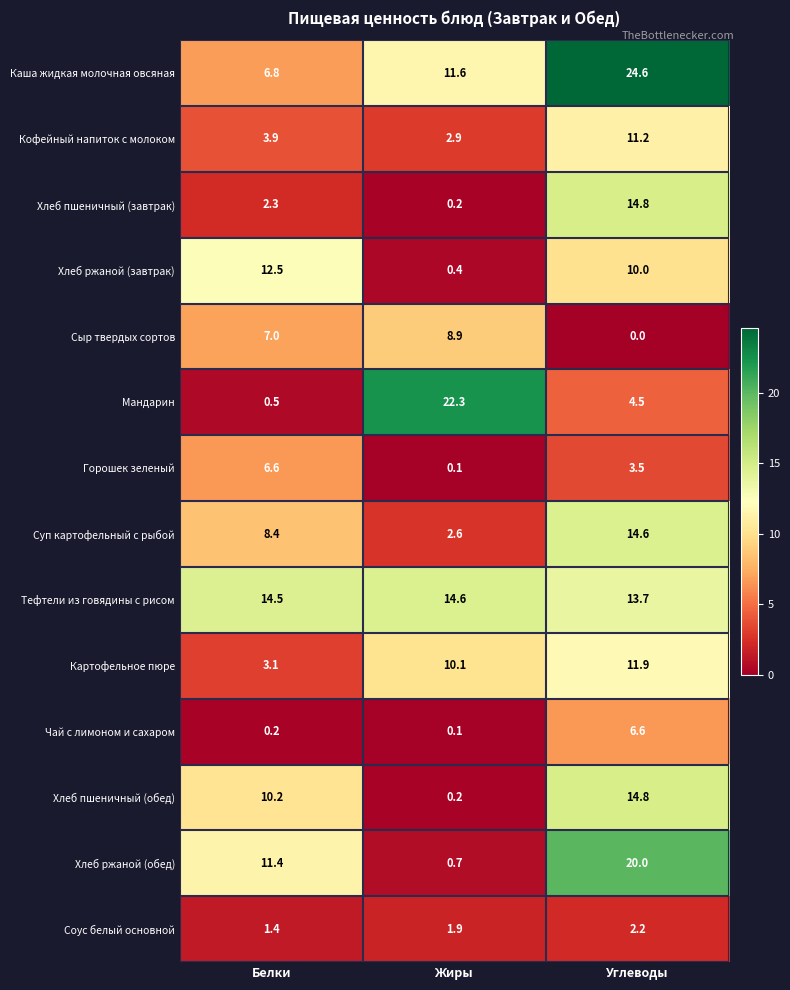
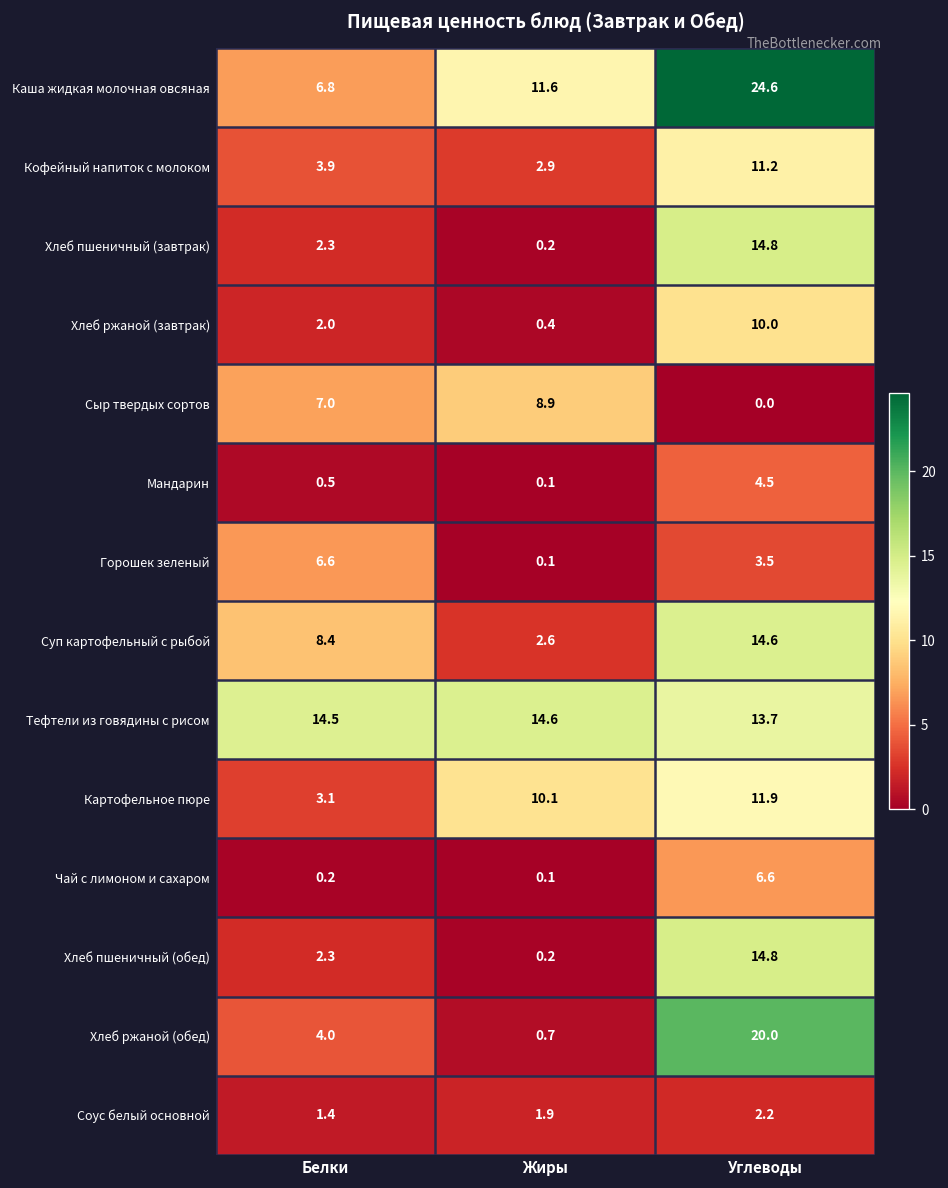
  {
    "Каша жидкая молочная овсяная": {
      "Белки": 6.8,
      "Жиры": 11.6,
      "Углеводы": 24.6
    },
    "Кофейный напиток с молоком": {
      "Белки": 3.9,
      "Жиры": 2.9,
      "Углеводы": 11.2
    },
    "Хлеб пшеничный (завтрак)": {
      "Белки": 2.3,
      "Жиры": 0.2,
      "Углеводы": 14.8
    },
    "Хлеб ржаной (завтрак)": {
-     "Белки": 12.5,
+     "Белки": 2.0,
      "Жиры": 0.4,
      "Углеводы": 10.0
    },
    "Сыр твердых сортов": {
      "Белки": 7.0,
      "Жиры": 8.9,
      "Углеводы": 0.0
    },
    "Мандарин": {
      "Белки": 0.5,
-     "Жиры": 22.3,
+     "Жиры": 0.1,
      "Углеводы": 4.5
    },
    "Горошек зеленый": {
      "Белки": 6.6,
      "Жиры": 0.1,
      "Углеводы": 3.5
    },
    "Суп картофельный с рыбой": {
      "Белки": 8.4,
      "Жиры": 2.6,
      "Углеводы": 14.6
    },
    "Тефтели из говядины с рисом": {
      "Белки": 14.5,
      "Жиры": 14.6,
      "Углеводы": 13.7
    },
    "Картофельное пюре": {
      "Белки": 3.1,
      "Жиры": 10.1,
      "Углеводы": 11.9
    },
    "Чай с лимоном и сахаром": {
      "Белки": 0.2,
      "Жиры": 0.1,
      "Углеводы": 6.6
    },
    "Хлеб пшеничный (обед)": {
-     "Белки": 10.2,
+     "Белки": 2.3,
      "Жиры": 0.2,
      "Углеводы": 14.8
    },
    "Хлеб ржаной (обед)": {
-     "Белки": 11.4,
+     "Белки": 4.0,
      "Жиры": 0.7,
      "Углеводы": 20.0
    },
    "Соус белый основной": {
      "Белки": 1.4,
      "Жиры": 1.9,
      "Углеводы": 2.2
    }
  }
